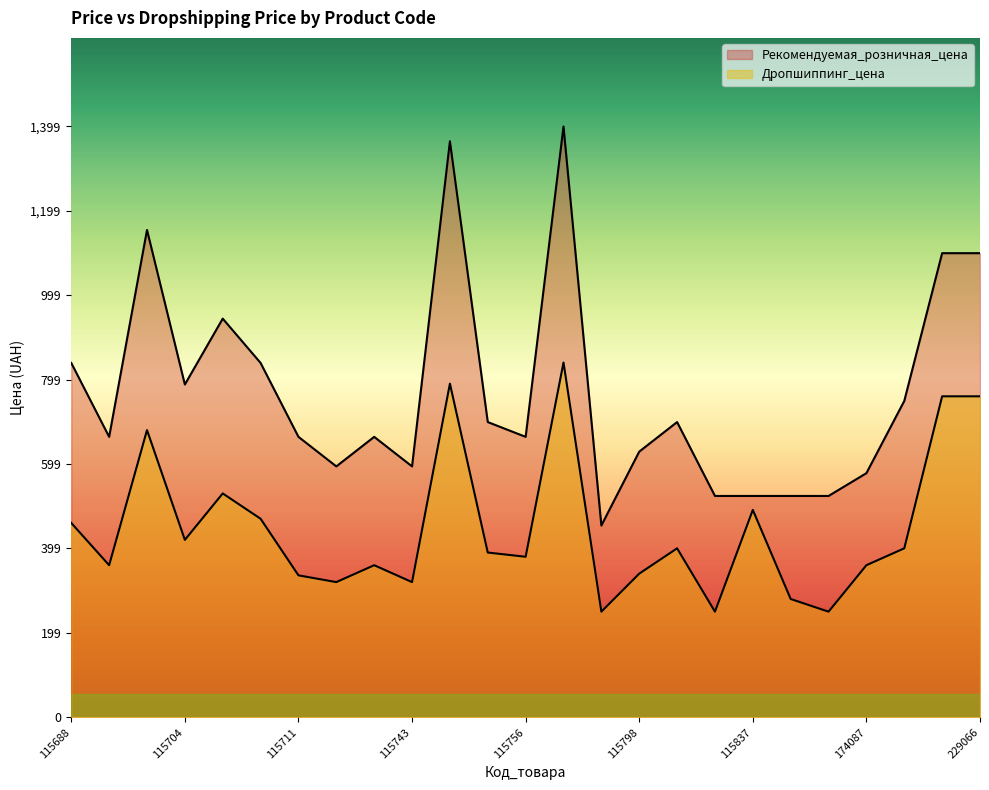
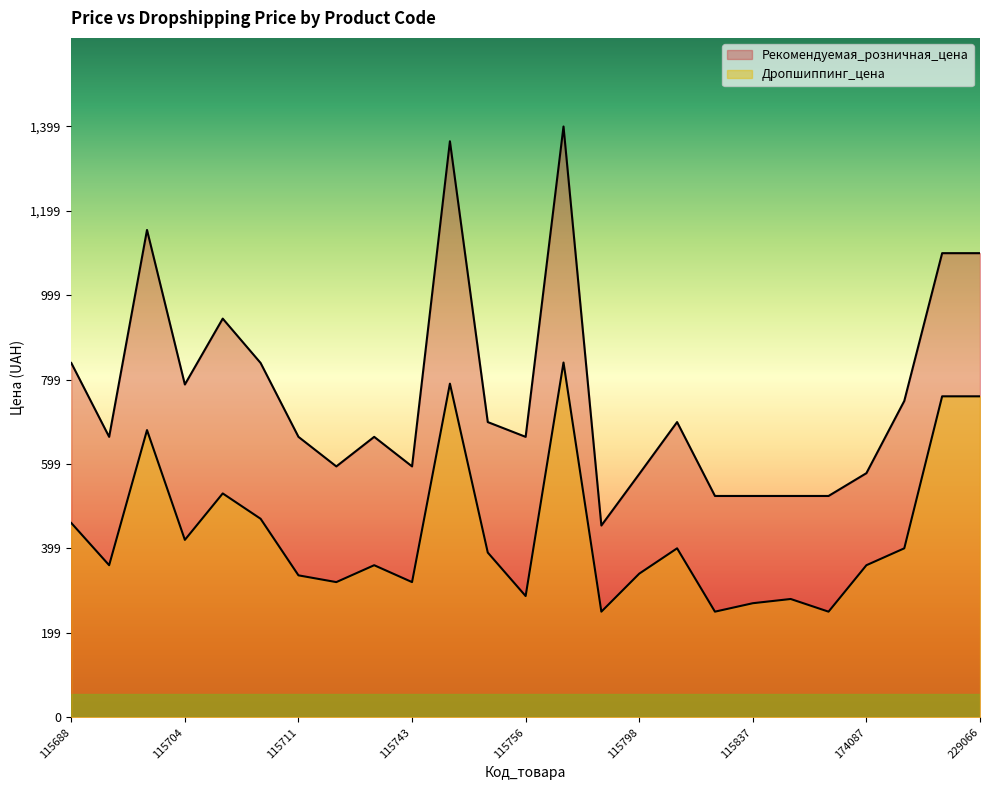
  {
    "Рекомендуемая_розничная_цена": {
      "115688": "840",
      "115704": "790",
      "115711": "660",
      "115743": "590",
      "115756": "660",
-     "115798": "630",
+     "115798": "580",
      "115837": "520",
      "174087": "580",
      "229066": "1,100"
    },
    "Дропшиппинг_цена": {
      "115688": "460",
      "115704": "420",
      "115711": "340",
      "115743": "320",
-     "115756": "380",
+     "115756": "290",
      "115798": "340",
-     "115837": "490",
+     "115837": "270",
      "174087": "360",
      "229066": "760"
    }
  }
